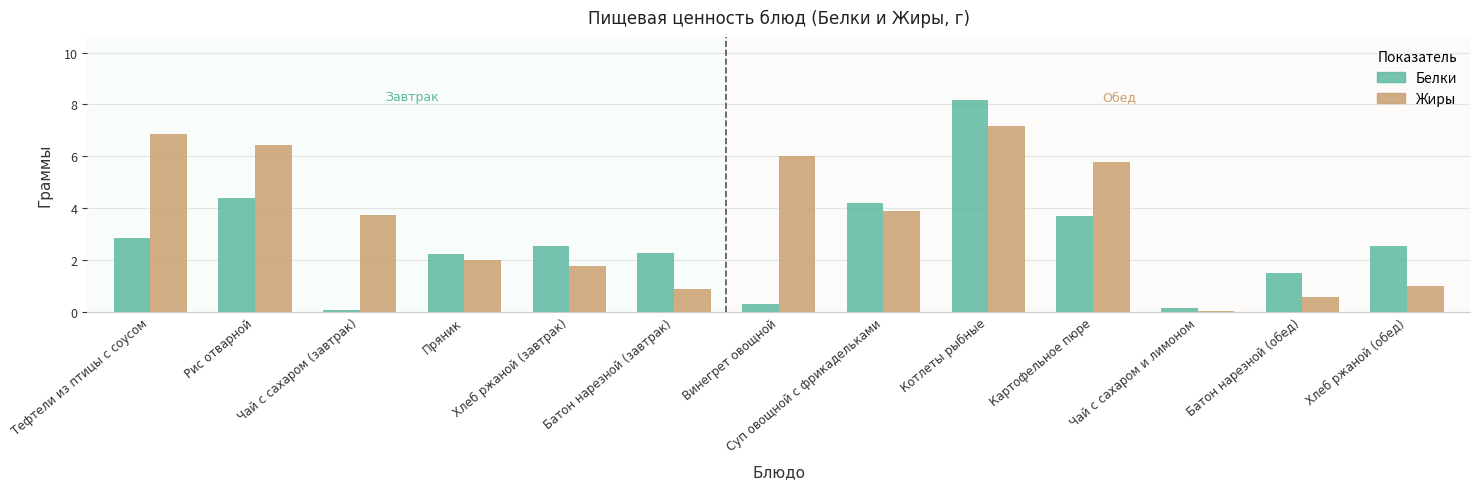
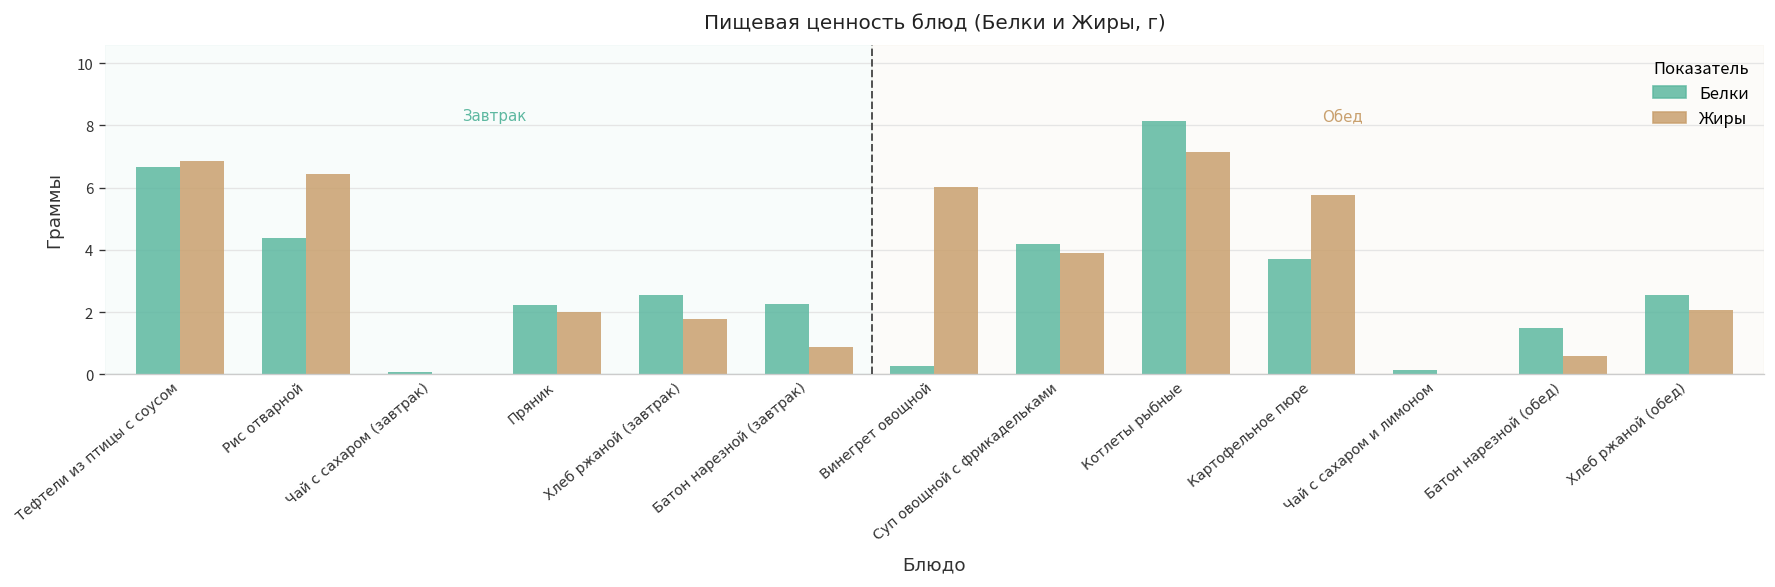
  {
    "Белки": {
-     "Тефтели из птицы с соусом": 2.8,
+     "Тефтели из птицы с соусом": 6.7,
      "Рис отварной": 4.4,
      "Пряник": 2.2,
      "Хлеб ржаной (завтрак)": 2.6,
      "Батон нарезной (завтрак)": 2.3,
      "Винегрет овощной": 0.3,
      "Суп овощной с фрикадельками": 4.2,
      "Котлеты рыбные": 8.2,
      "Картофельное пюре": 3.7,
      "Чай с сахаром и лимоном": 0.1,
      "Батон нарезной (обед)": 1.5,
      "Хлеб ржаной (обед)": 2.6
    },
    "Жиры": {
      "Тефтели из птицы с соусом": 6.9,
      "Рис отварной": 6.4,
-     "Чай с сахаром (завтрак)": 3.8,
+     "Чай с сахаром (завтрак)": 0.0,
      "Пряник": 2.0,
      "Хлеб ржаной (завтрак)": 1.8,
      "Батон нарезной (завтрак)": 0.9,
      "Винегрет овощной": 6.0,
      "Суп овощной с фрикадельками": 3.9,
      "Котлеты рыбные": 7.2,
      "Картофельное пюре": 5.8,
      "Батон нарезной (обед)": 0.6,
-     "Хлеб ржаной (обед)": 1.0
+     "Хлеб ржаной (обед)": 2.1
    }
  }
